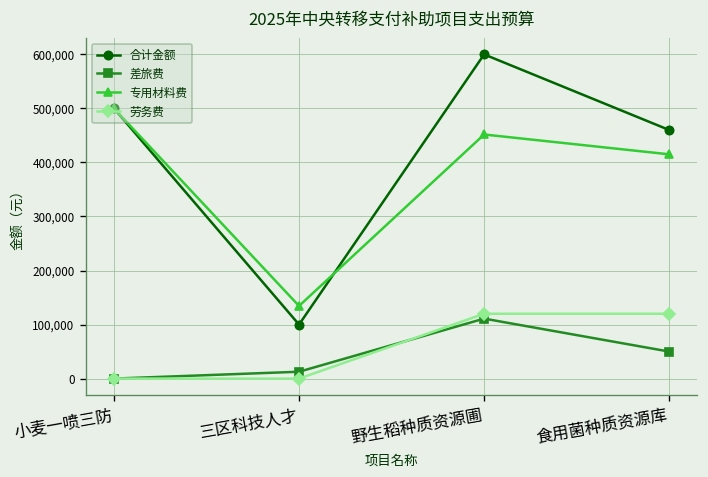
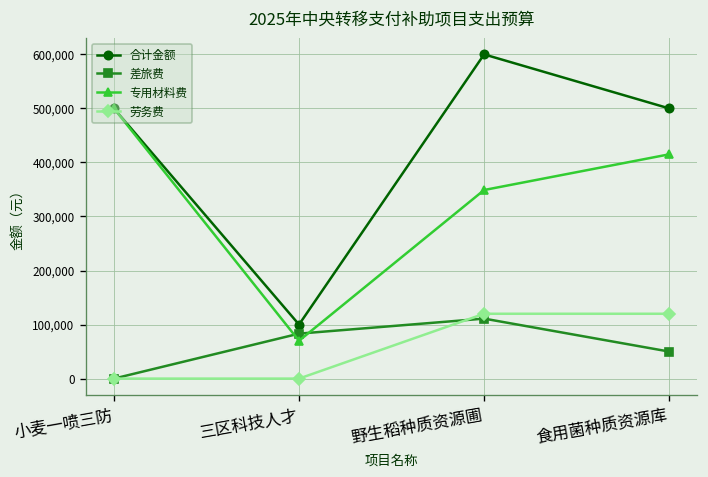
  {
    "合计金额": {
      "三区科技人才": "100,000",
      "野生稻种质资源圃": "600,000",
-     "食用菌种质资源库": "460,000"
+     "食用菌种质资源库": "500,000"
    },
    "差旅费": {
-     "三区科技人才": "10,000",
+     "三区科技人才": "80,000",
      "野生稻种质资源圃": "110,000",
      "食用菌种质资源库": "50,000"
    },
    "专用材料费": {
-     "三区科技人才": "130,000",
-     "野生稻种质资源圃": "450,000",
+     "三区科技人才": "70,000",
+     "野生稻种质资源圃": "350,000",
      "食用菌种质资源库": "420,000"
    },
    "劳务费": {
      "三区科技人才": "0",
      "野生稻种质资源圃": "120,000",
      "食用菌种质资源库": "120,000"
    }
  }
